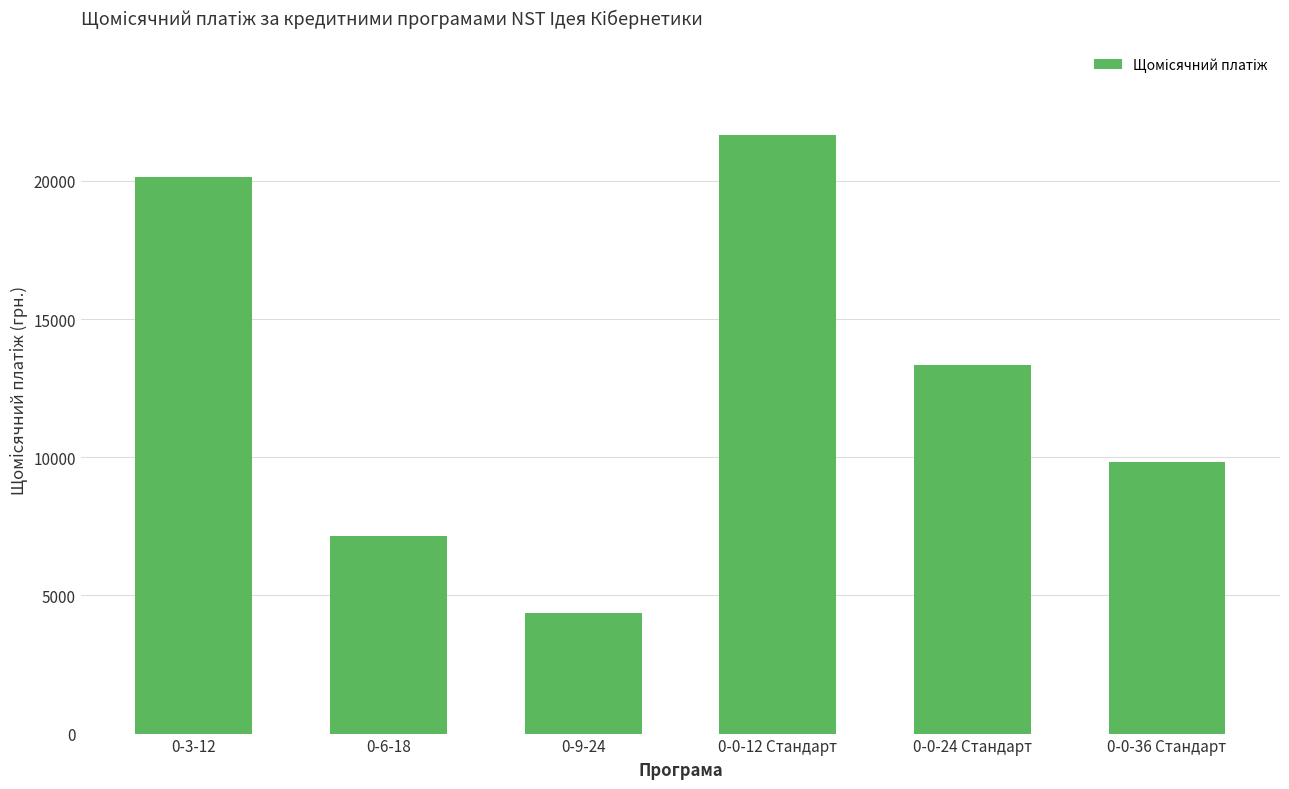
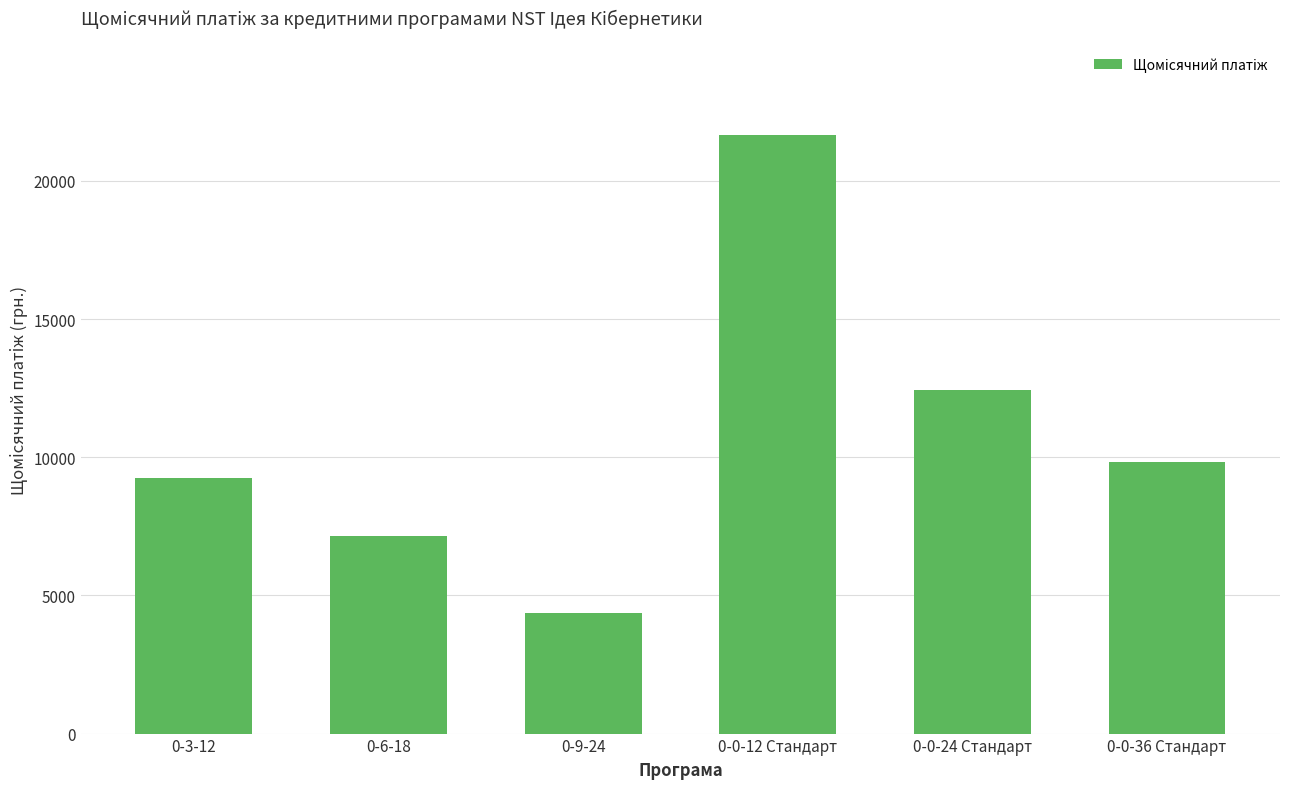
  {
-   "0-3-12": 20200,
+   "0-3-12": 9200,
    "0-6-18": 7200,
    "0-9-24": 4300,
    "0-0-12 Стандарт": 21700,
-   "0-0-24 Стандарт": 13300,
+   "0-0-24 Стандарт": 12400,
    "0-0-36 Стандарт": 9800
  }
